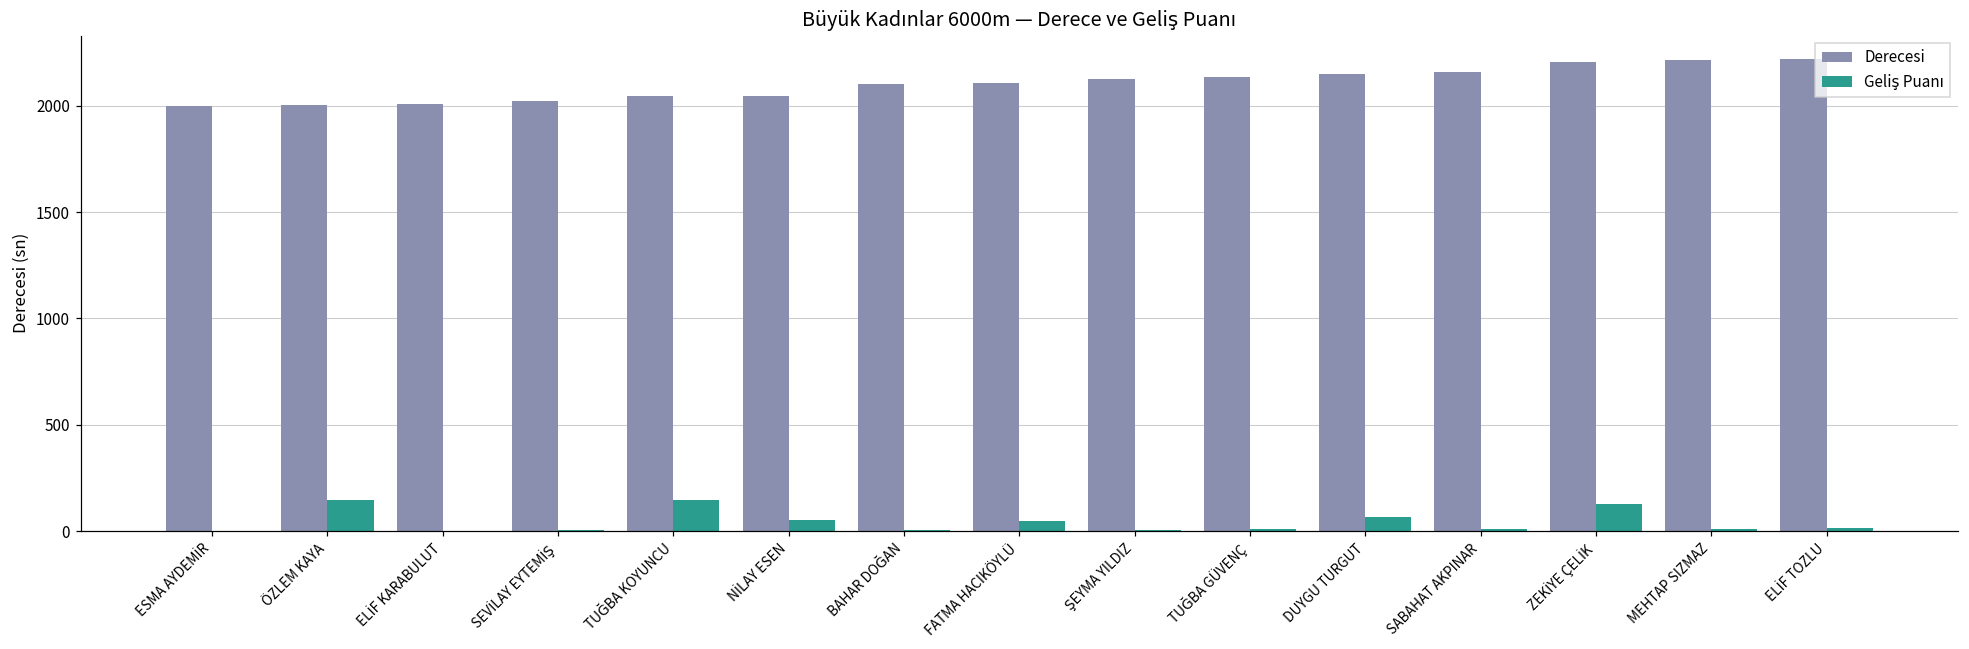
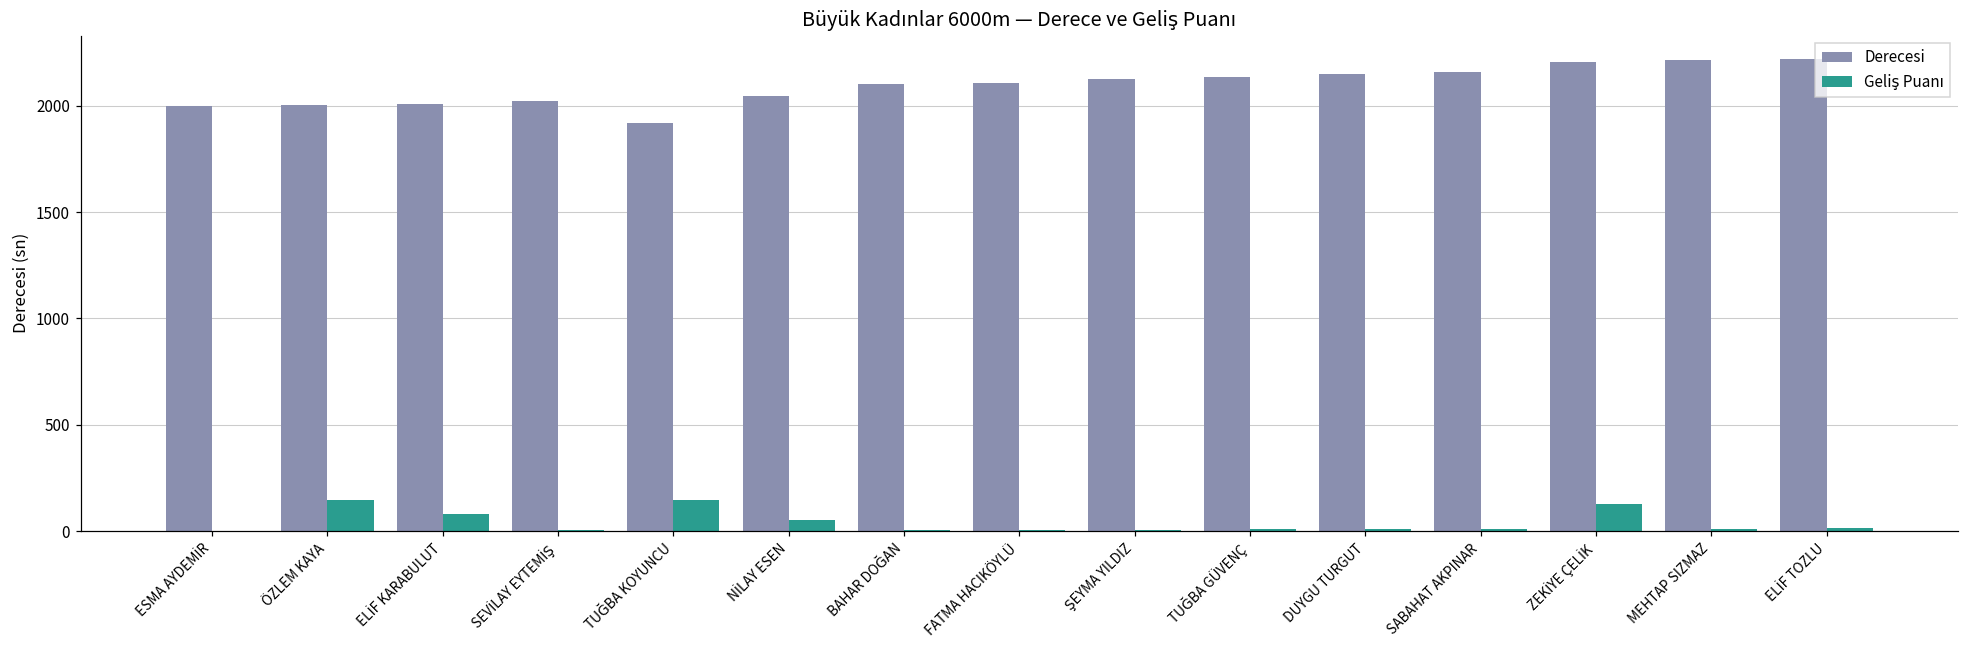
  {
    "Derecesi": {
      "ESMA AYDEMİR": 2000,
      "ÖZLEM KAYA": 2000,
      "ELİF KARABULUT": 2010,
      "SEVİLAY EYTEMİŞ": 2020,
-     "TUĞBA KOYUNCU": 2050,
+     "TUĞBA KOYUNCU": 1920,
      "NİLAY ESEN": 2050,
      "BAHAR DOĞAN": 2100,
      "FATMA HACIKÖYLÜ": 2110,
      "ŞEYMA YILDIZ": 2130,
      "TUĞBA GÜVENÇ": 2130,
      "DUYGU TURGUT": 2150,
      "SABAHAT AKPINAR": 2160,
      "ZEKİYE ÇELİK": 2210,
      "MEHTAP SIZMAZ": 2220,
      "ELİF TOZLU": 2220
    },
    "Geliş Puanı": {
      "ÖZLEM KAYA": 150,
-     "ELİF KARABULUT": 0,
+     "ELİF KARABULUT": 80,
      "TUĞBA KOYUNCU": 150,
      "NİLAY ESEN": 50,
-     "FATMA HACIKÖYLÜ": 50,
-     "DUYGU TURGUT": 70,
+     "FATMA HACIKÖYLÜ": 10,
+     "DUYGU TURGUT": 10,
      "ZEKİYE ÇELİK": 130
    }
  }
